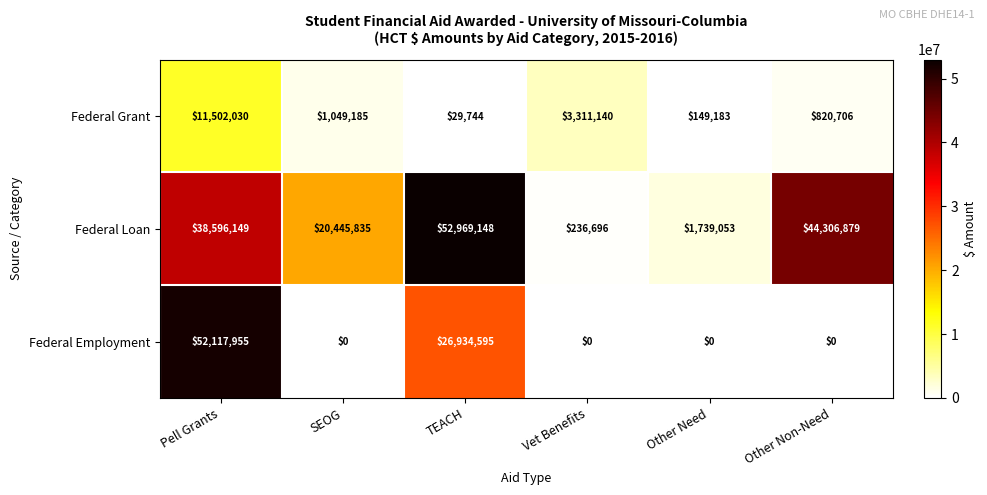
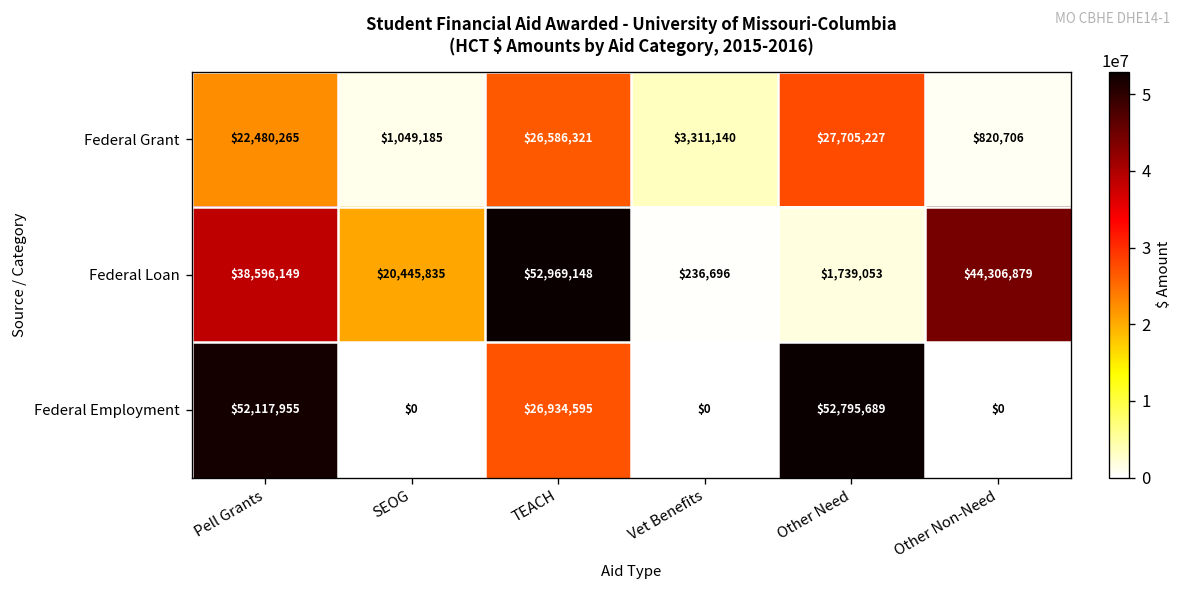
  {
    "Federal Grant": {
-     "Pell Grants": "$11,502,030",
+     "Pell Grants": "$22,480,265",
      "SEOG": "$1,049,185",
-     "TEACH": "$29,744",
+     "TEACH": "$26,586,321",
      "Vet Benefits": "$3,311,140",
-     "Other Need": "$149,183",
+     "Other Need": "$27,705,227",
      "Other Non-Need": "$820,706"
    },
    "Federal Loan": {
      "Pell Grants": "$38,596,149",
      "SEOG": "$20,445,835",
      "TEACH": "$52,969,148",
      "Vet Benefits": "$236,696",
      "Other Need": "$1,739,053",
      "Other Non-Need": "$44,306,879"
    },
    "Federal Employment": {
      "Pell Grants": "$52,117,955",
      "SEOG": "$0",
      "TEACH": "$26,934,595",
      "Vet Benefits": "$0",
-     "Other Need": "$0",
+     "Other Need": "$52,795,689",
      "Other Non-Need": "$0"
    }
  }
